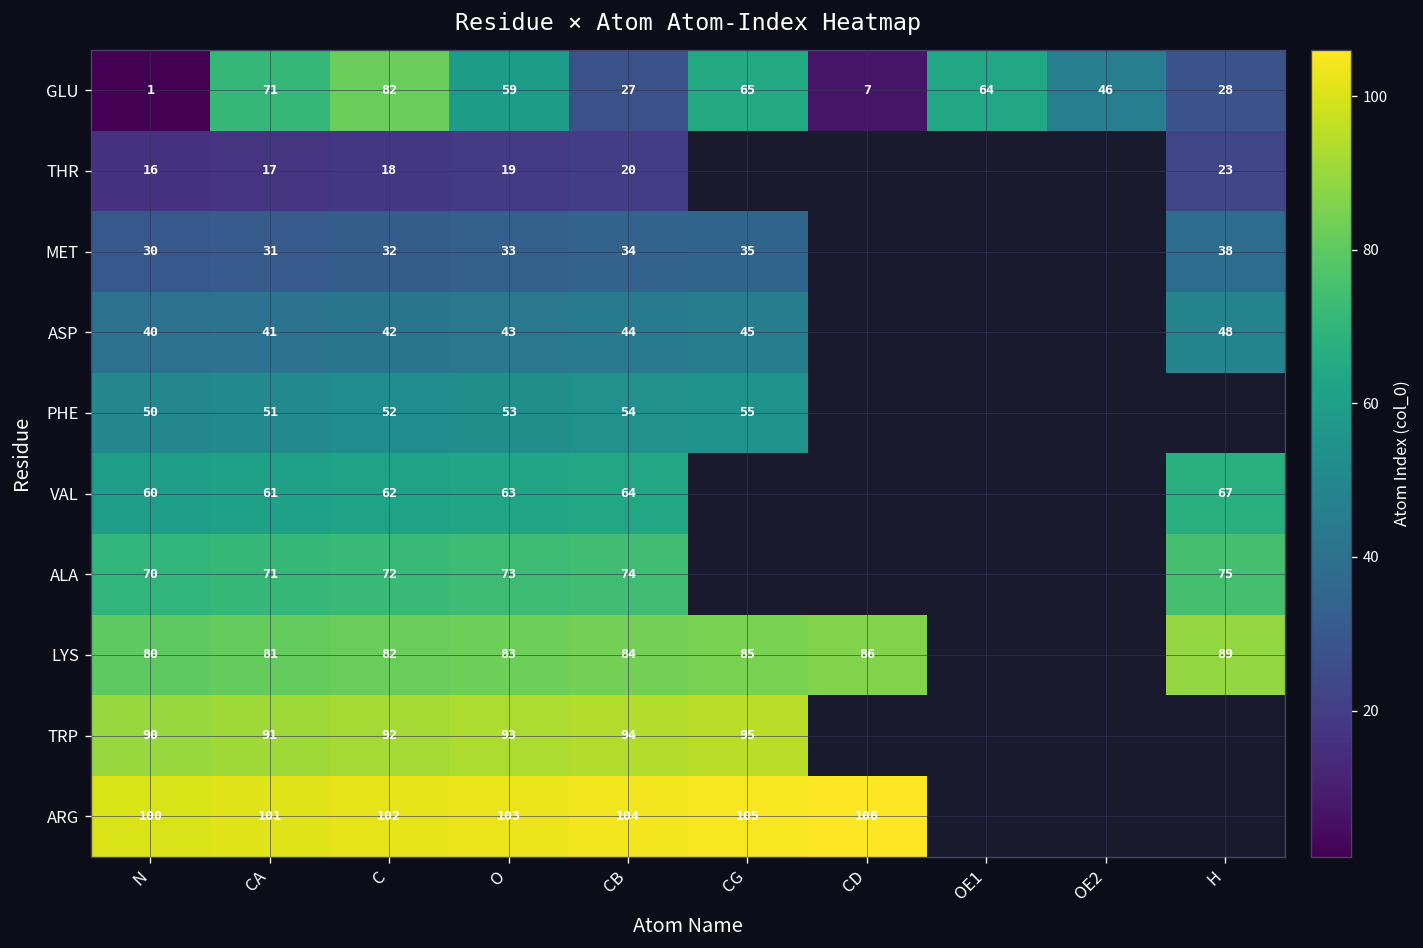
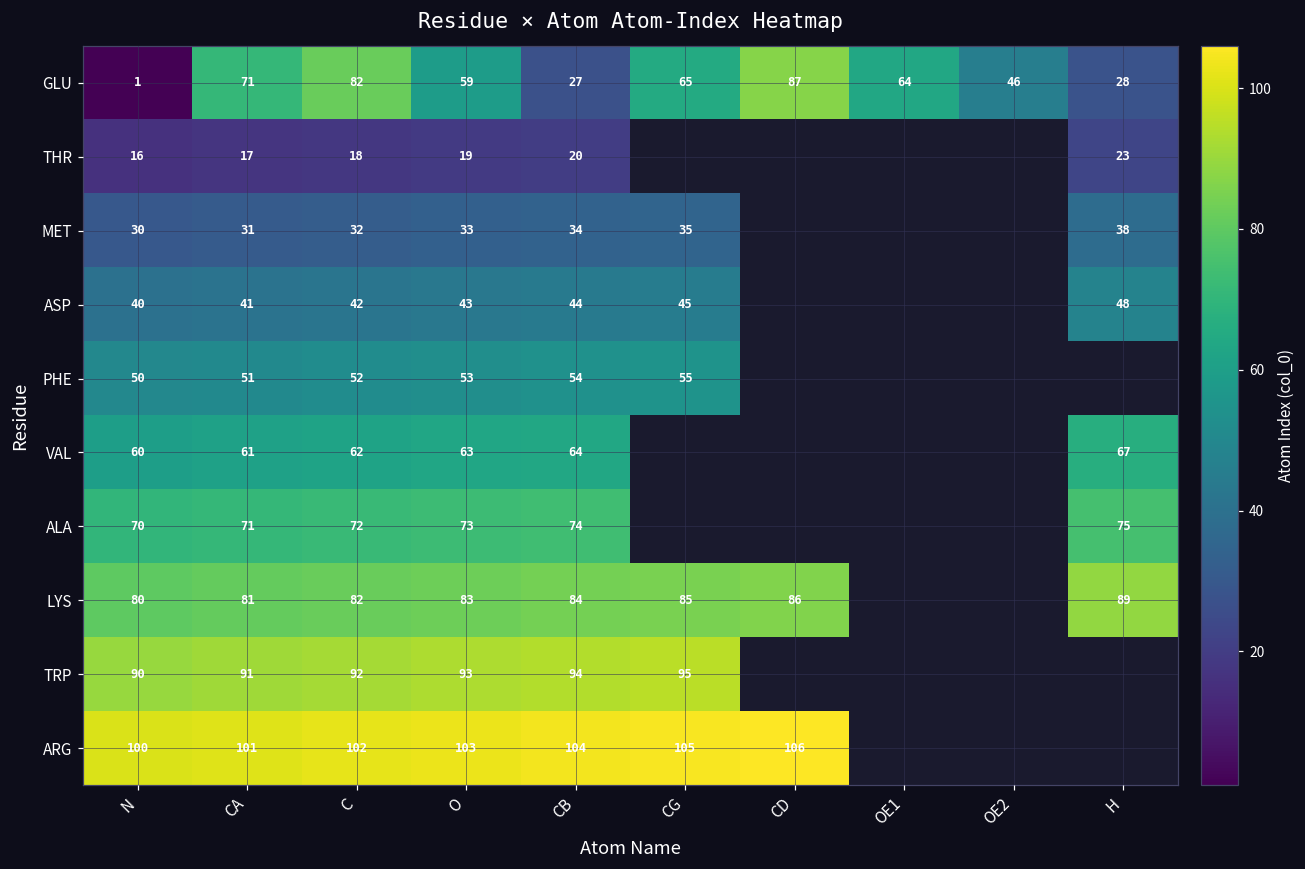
  {
    "GLU": {
      "N": 1,
      "CA": 71,
      "C": 82,
      "O": 59,
      "CB": 27,
      "CG": 65,
-     "CD": 7,
+     "CD": 87,
      "OE1": 64,
      "OE2": 46,
      "H": 28
    },
    "THR": {
      "N": 16,
      "CA": 17,
      "C": 18,
      "O": 19,
      "CB": 20,
      "H": 23
    },
    "MET": {
      "N": 30,
      "CA": 31,
      "C": 32,
      "O": 33,
      "CB": 34,
      "CG": 35,
      "H": 38
    },
    "ASP": {
      "N": 40,
      "CA": 41,
      "C": 42,
      "O": 43,
      "CB": 44,
      "CG": 45,
      "H": 48
    },
    "PHE": {
      "N": 50,
      "CA": 51,
      "C": 52,
      "O": 53,
      "CB": 54,
      "CG": 55
    },
    "VAL": {
      "N": 60,
      "CA": 61,
      "C": 62,
      "O": 63,
      "CB": 64,
      "H": 67
    },
    "ALA": {
      "N": 70,
      "CA": 71,
      "C": 72,
      "O": 73,
      "CB": 74,
      "H": 75
    },
    "LYS": {
      "N": 80,
      "CA": 81,
      "C": 82,
      "O": 83,
      "CB": 84,
      "CG": 85,
      "CD": 86,
      "H": 89
    },
    "TRP": {
      "N": 90,
      "CA": 91,
      "C": 92,
      "O": 93,
      "CB": 94,
      "CG": 95
    },
    "ARG": {
      "N": 100,
      "CA": 101,
      "C": 102,
      "O": 103,
      "CB": 104,
      "CG": 105,
      "CD": 106
    }
  }
